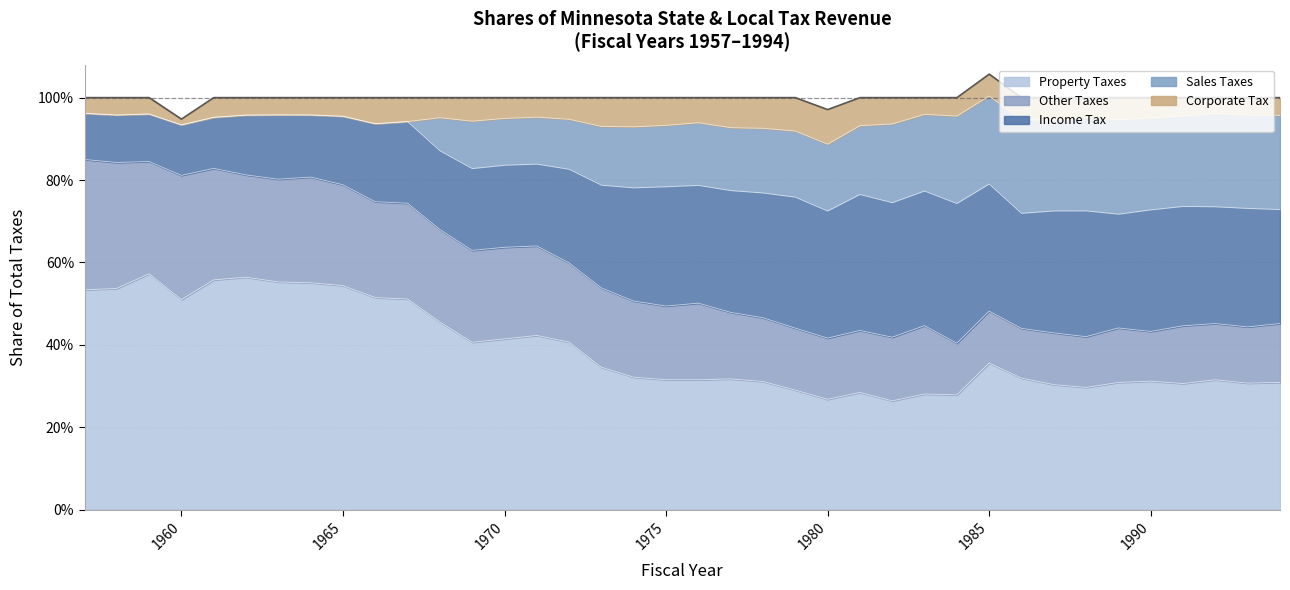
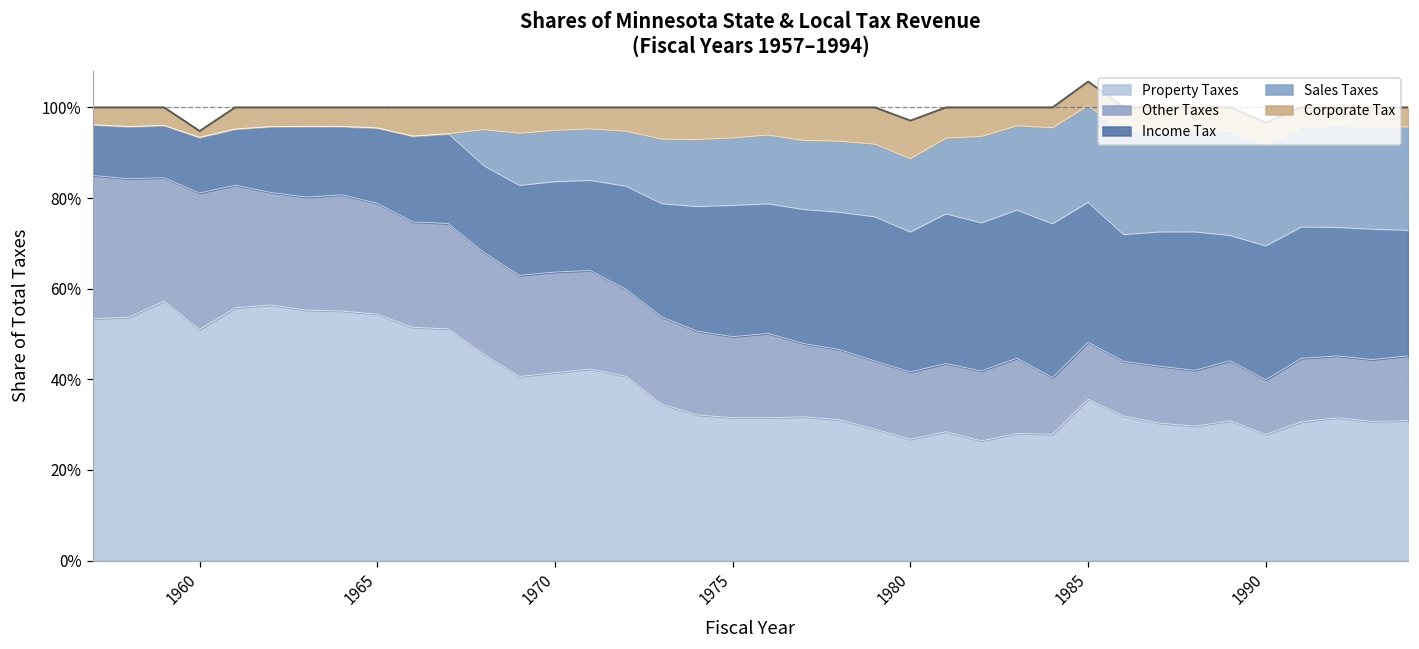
  {
    "Property Taxes": {
      "1960": "51%",
      "1965": "54%",
      "1970": "41%",
      "1975": "32%",
      "1980": "27%",
      "1985": "36%",
-     "1990": "31%"
+     "1990": "28%"
    },
    "Income Tax": {
      "1970": "20%",
      "1975": "29%",
      "1980": "31%",
      "1985": "31%",
      "1990": "30%"
    },
    "Corporate Tax": {
      "1960": "1%",
      "1965": "5%",
      "1970": "5%",
      "1975": "7%",
      "1980": "8%",
      "1985": "5%"
    }
  }
